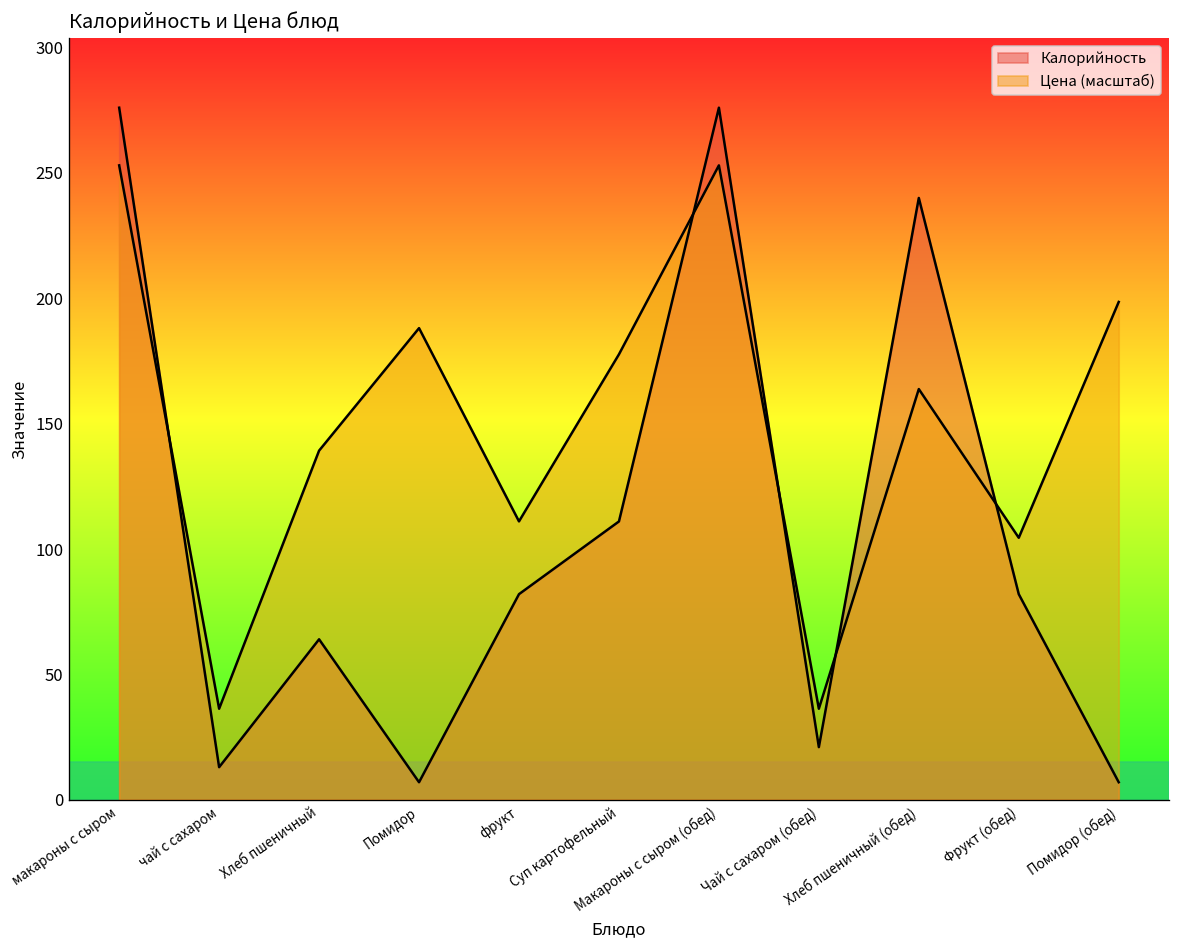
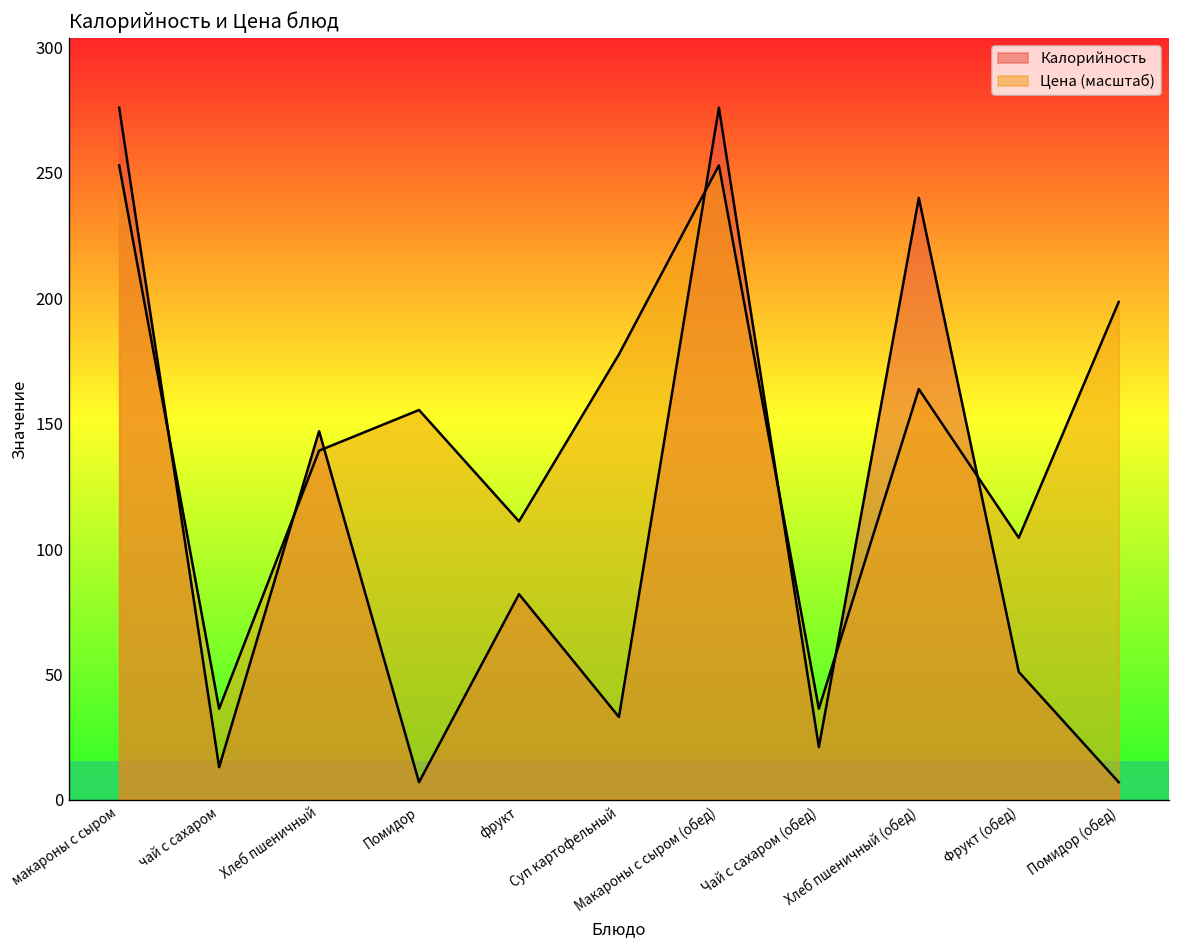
  {
    "Калорийность": {
      "макароны с сыром": 276,
-     "Хлеб пшеничный": 64,
+     "Хлеб пшеничный": 147,
      "фрукт": 82,
-     "Суп картофельный": 111,
+     "Суп картофельный": 33,
      "Макароны с сыром (обед)": 276,
      "Чай с сахаром (обед)": 21,
      "Хлеб пшеничный (обед)": 240,
-     "Фрукт (обед)": 82
+     "Фрукт (обед)": 51
    },
    "Цена (масштаб)": {
      "макароны с сыром": 253,
      "чай с сахаром": 36,
      "Хлеб пшеничный": 139,
-     "Помидор": 188,
+     "Помидор": 155,
      "фрукт": 111,
      "Суп картофельный": 178,
      "Макароны с сыром (обед)": 253,
      "Чай с сахаром (обед)": 36,
      "Хлеб пшеничный (обед)": 164,
      "Фрукт (обед)": 104,
      "Помидор (обед)": 199
    }
  }
